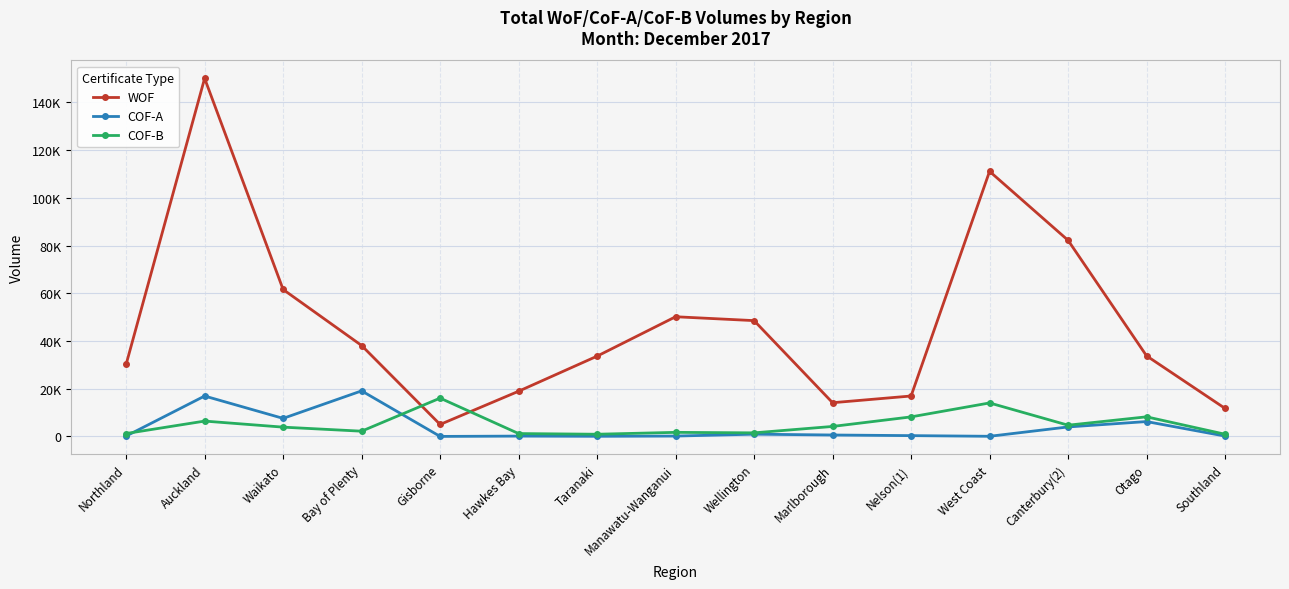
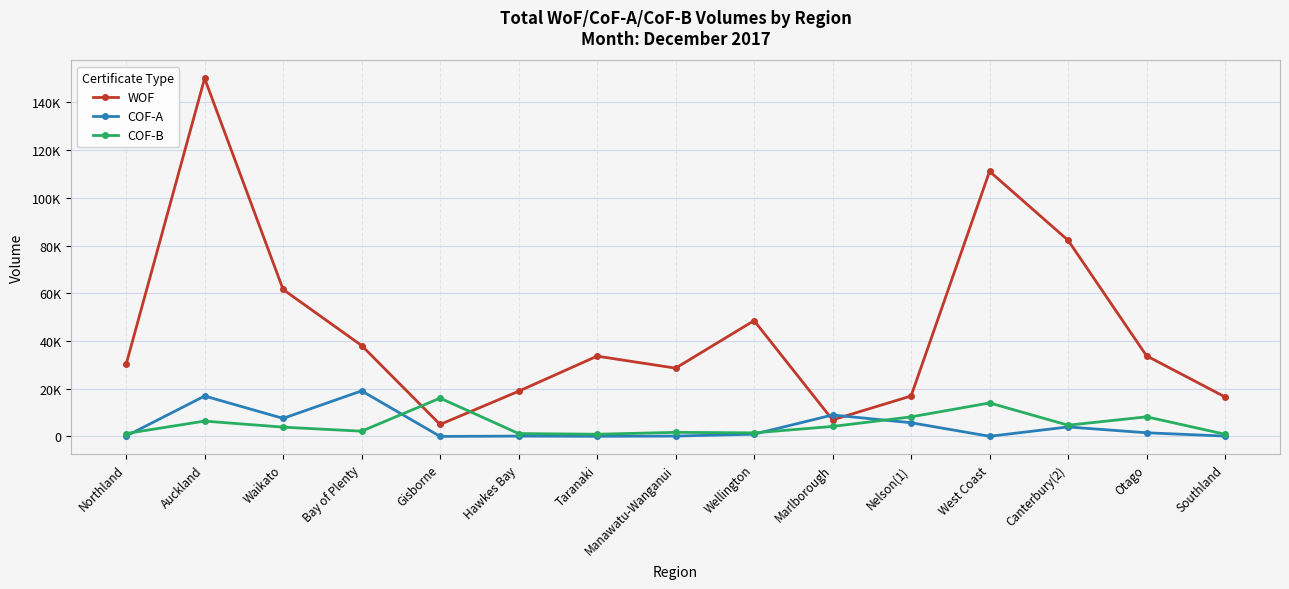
  {
    "WOF": {
      "Northland": 30000,
      "Auckland": 150000,
      "Waikato": 62000,
      "Bay of Plenty": 38000,
      "Gisborne": 5000,
      "Hawkes Bay": 19000,
      "Taranaki": 34000,
-     "Manawatu-Wanganui": 50000,
+     "Manawatu-Wanganui": 29000,
      "Wellington": 49000,
-     "Marlborough": 14000,
+     "Marlborough": 7000,
      "Nelson(1)": 17000,
      "West Coast": 111000,
      "Canterbury(2)": 82000,
      "Otago": 34000,
-     "Southland": 12000
+     "Southland": 17000
    },
    "COF-A": {
      "Northland": 0,
      "Auckland": 17000,
      "Waikato": 8000,
      "Bay of Plenty": 19000,
      "Gisborne": 0,
      "Manawatu-Wanganui": 0,
-     "Marlborough": 1000,
-     "Nelson(1)": 0,
+     "Marlborough": 9000,
+     "Nelson(1)": 6000,
      "West Coast": 0,
-     "Otago": 6000
+     "Otago": 2000
    },
    "COF-B": {
      "Northland": 1000,
      "Auckland": 6000,
      "Waikato": 4000,
      "Bay of Plenty": 2000,
      "Gisborne": 16000,
      "Manawatu-Wanganui": 2000,
      "Marlborough": 4000,
      "Nelson(1)": 8000,
      "West Coast": 14000,
      "Otago": 8000
    }
  }
